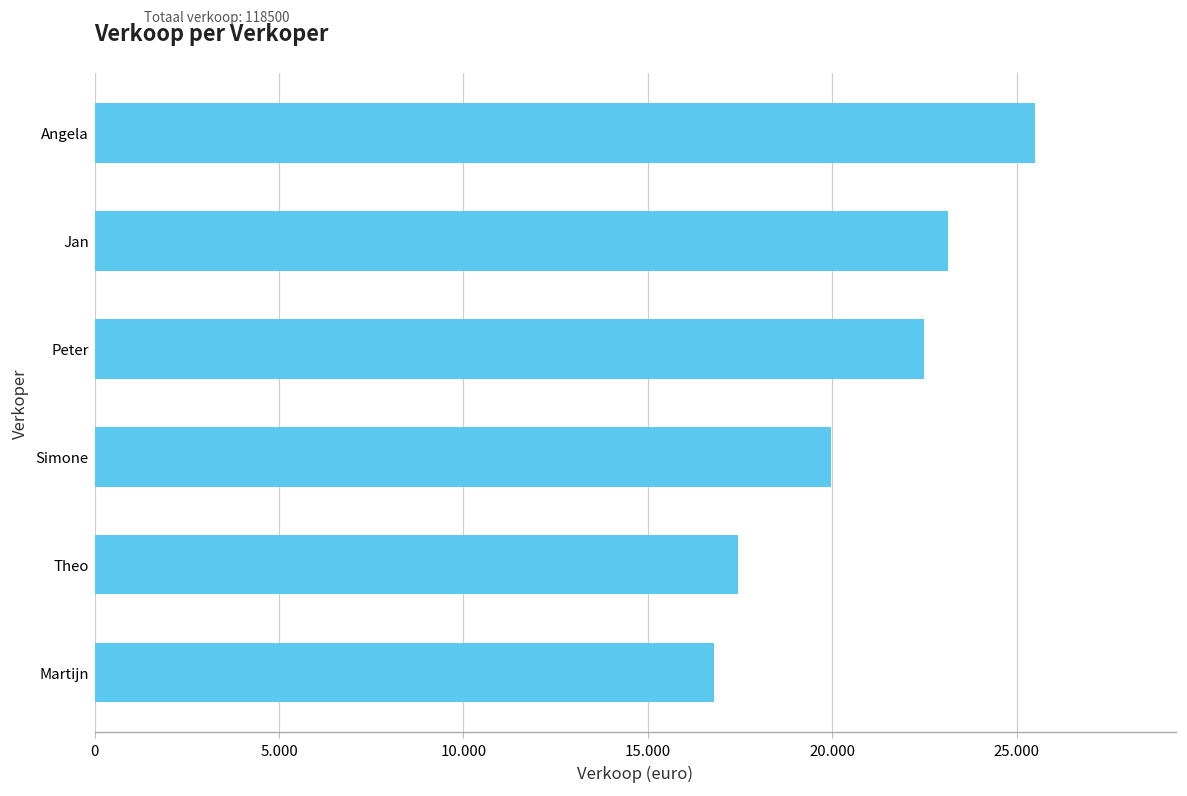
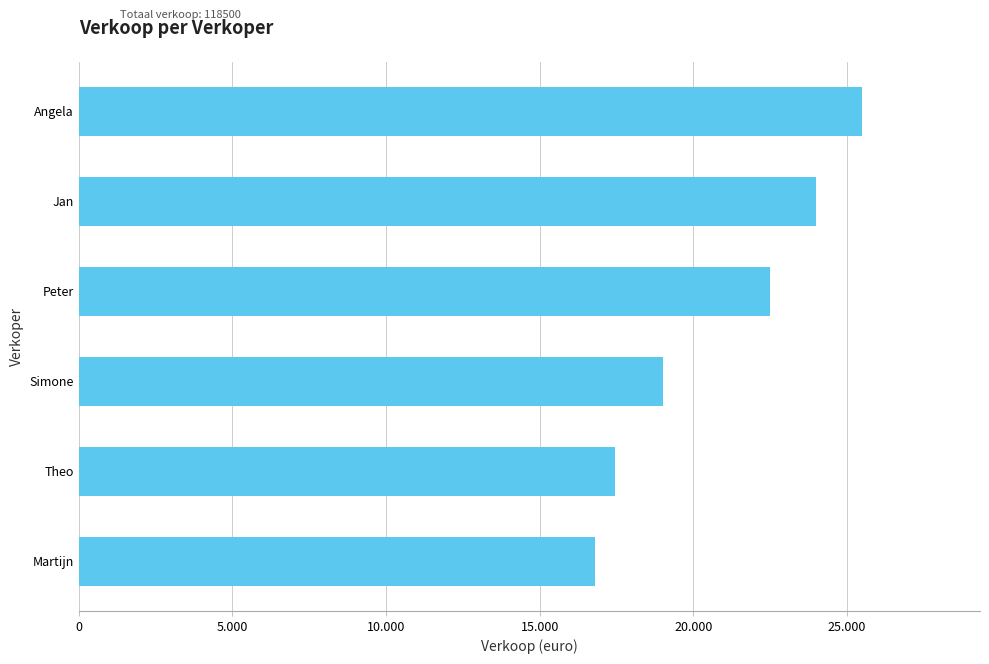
  {
    "Angela": 25.5,
-   "Jan": 23.1,
+   "Jan": 24.0,
    "Peter": 22.5,
-   "Simone": 20.0,
+   "Simone": 19.0,
    "Theo": 17.4,
    "Martijn": 16.8
  }
